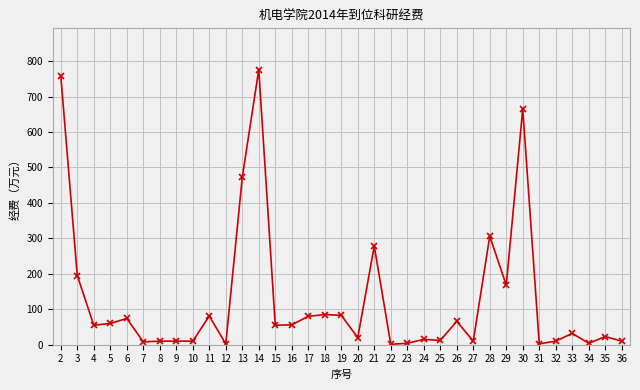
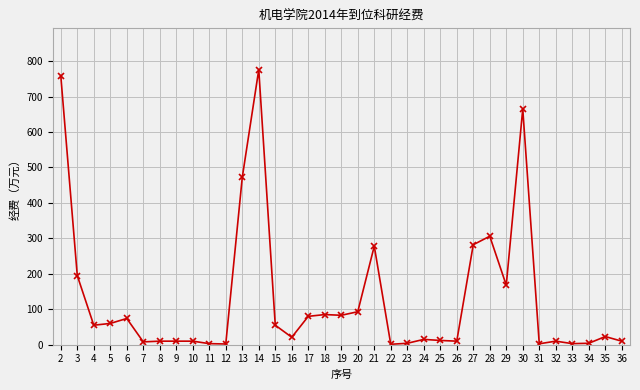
  {
    "2": 760,
    "3": 200,
    "4": 60,
    "5": 60,
    "6": 70,
    "7": 10,
    "8": 10,
    "9": 10,
    "10": 10,
-   "11": 80,
+   "11": 0,
    "12": 0,
    "13": 470,
    "14": 780,
    "15": 60,
-   "16": 60,
+   "16": 20,
    "17": 80,
    "18": 90,
    "19": 80,
-   "20": 20,
+   "20": 90,
    "21": 280,
    "22": 0,
    "23": 0,
    "24": 20,
    "25": 10,
-   "26": 70,
-   "27": 10,
+   "26": 10,
+   "27": 280,
    "28": 310,
    "29": 170,
    "30": 670,
    "31": 0,
    "32": 10,
-   "33": 30,
+   "33": 0,
    "34": 0,
    "35": 20,
    "36": 10
  }
